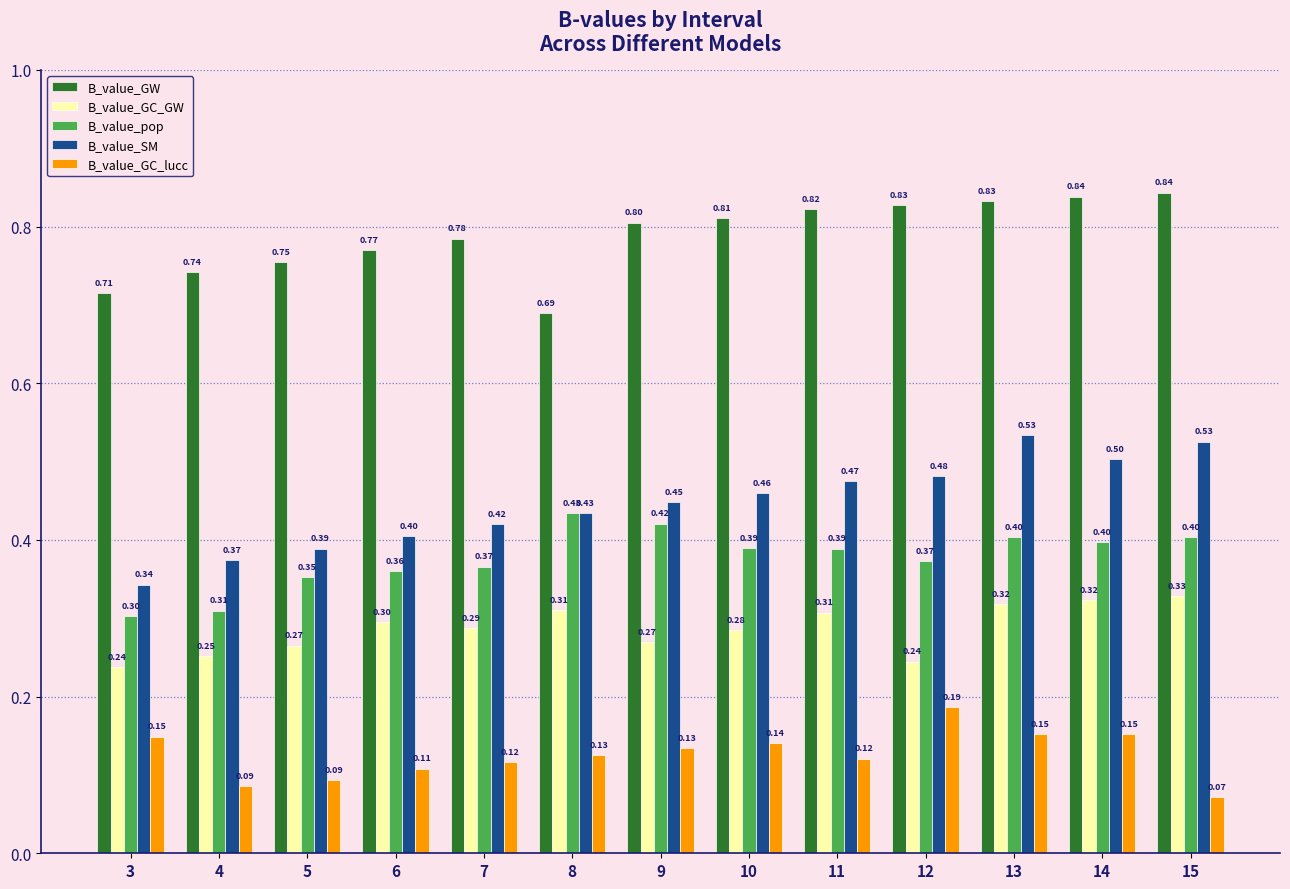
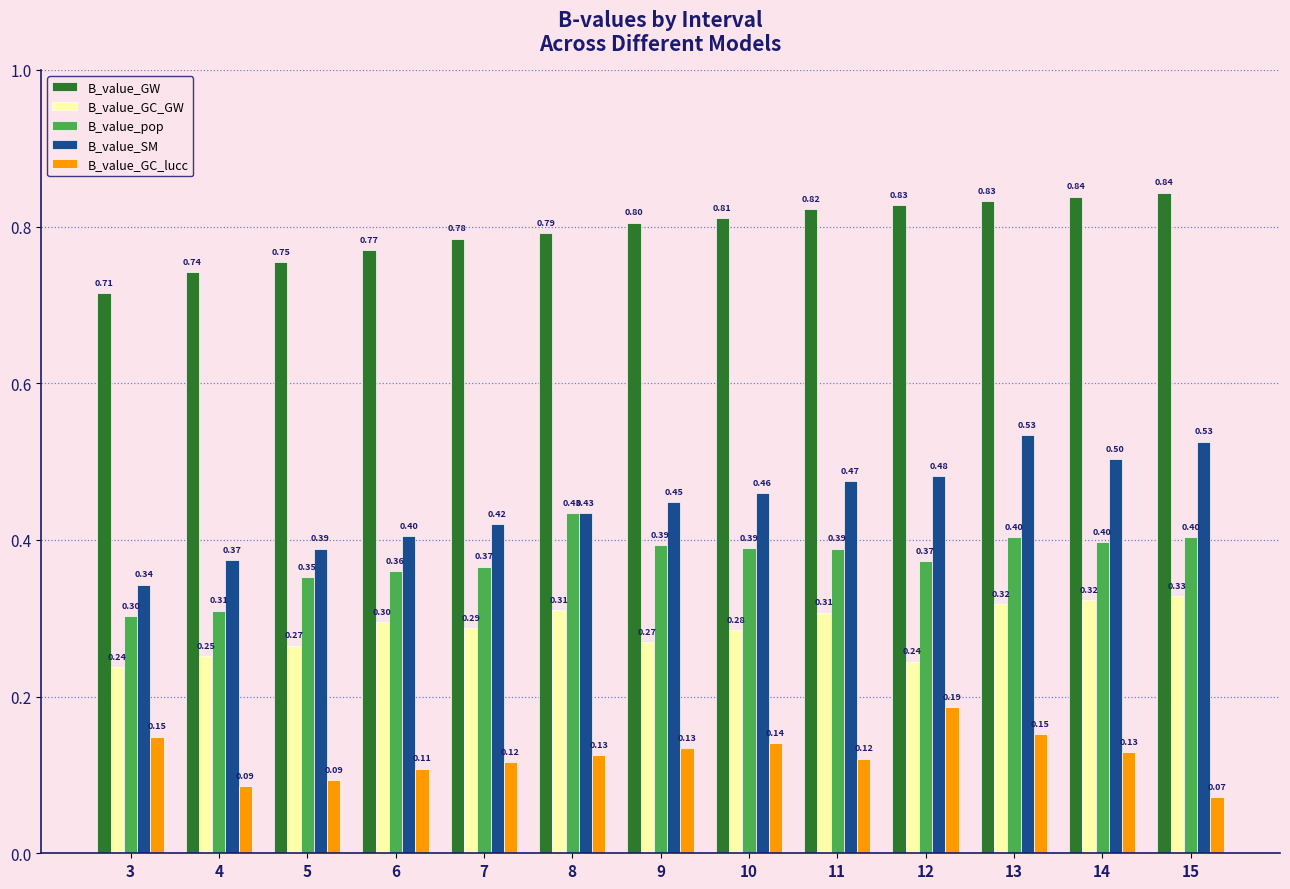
  {
    "B_value_GW": {
      "3": 0.71,
      "4": 0.74,
      "5": 0.75,
      "6": 0.77,
      "7": 0.78,
-     "8": 0.69,
+     "8": 0.79,
      "9": 0.80,
      "10": 0.81,
      "11": 0.82,
      "12": 0.83,
      "13": 0.83,
      "14": 0.84,
      "15": 0.84
    },
    "B_value_GC_GW": {
      "3": 0.24,
      "4": 0.25,
      "5": 0.27,
      "6": 0.30,
      "7": 0.29,
      "8": 0.31,
      "9": 0.27,
      "10": 0.28,
      "11": 0.31,
      "12": 0.24,
      "13": 0.32,
      "14": 0.32,
      "15": 0.33
    },
    "B_value_pop": {
      "3": 0.30,
      "4": 0.31,
      "5": 0.35,
      "6": 0.36,
      "7": 0.37,
-     "9": 0.42,
+     "9": 0.39,
      "10": 0.39,
      "11": 0.39,
      "12": 0.37,
      "13": 0.40,
      "14": 0.40,
      "15": 0.40
    },
    "B_value_SM": {
      "3": 0.34,
      "4": 0.37,
      "5": 0.39,
      "6": 0.40,
      "7": 0.42,
      "9": 0.45,
      "10": 0.46,
      "11": 0.47,
      "12": 0.48,
      "13": 0.53,
      "14": 0.50,
      "15": 0.53
    },
    "B_value_GC_lucc": {
      "3": 0.15,
      "4": 0.09,
      "5": 0.09,
      "6": 0.11,
      "7": 0.12,
      "8": 0.13,
      "9": 0.13,
      "10": 0.14,
      "11": 0.12,
      "12": 0.19,
      "13": 0.15,
-     "14": 0.15,
+     "14": 0.13,
      "15": 0.07
    }
  }
